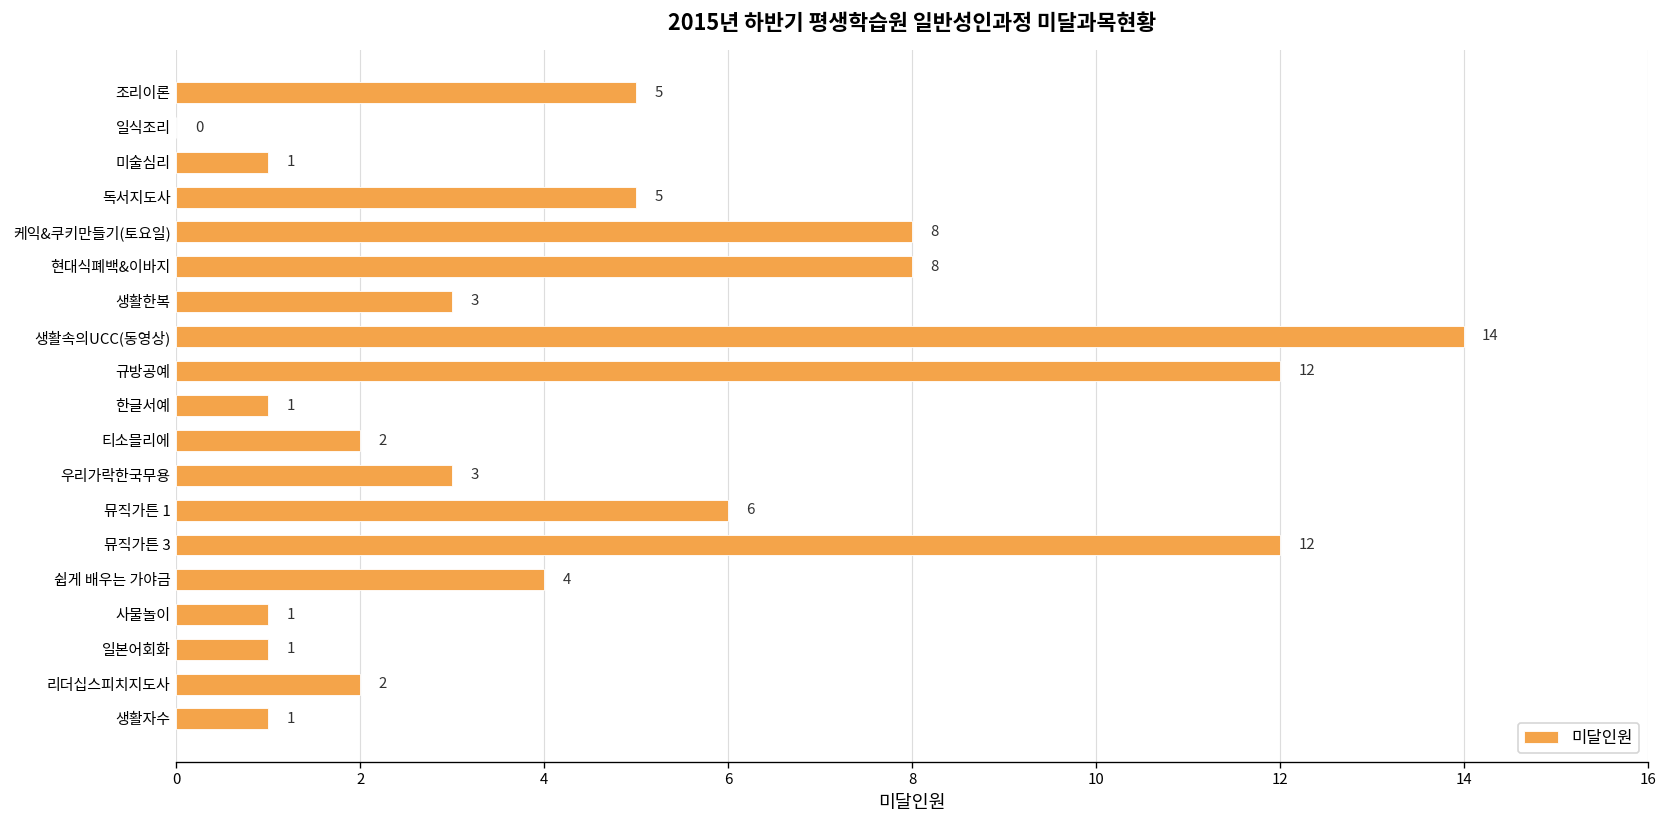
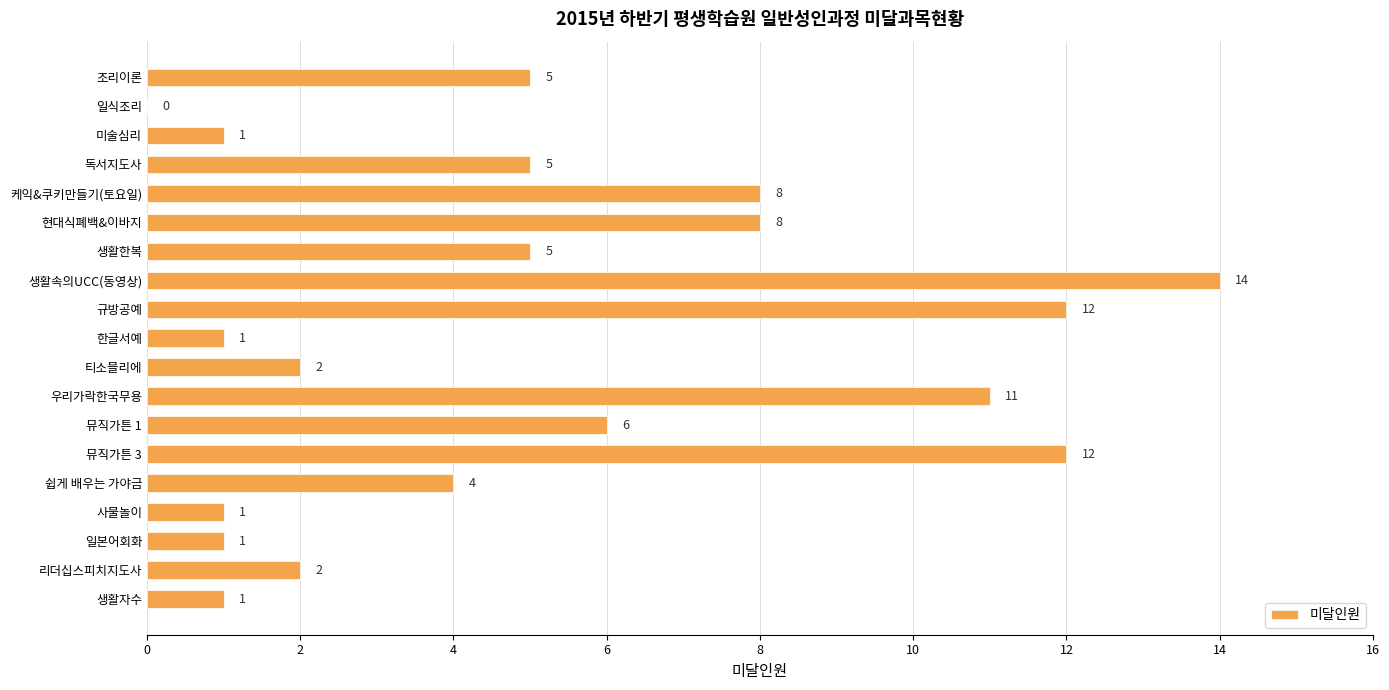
  {
    "조리이론": 5,
    "일식조리": 0,
    "미술심리": 1,
    "독서지도사": 5,
    "케익&쿠키만들기(토요일)": 8,
    "현대식폐백&이바지": 8,
-   "생활한복": 3,
+   "생활한복": 5,
    "생활속의UCC(동영상)": 14,
    "규방공예": 12,
    "한글서예": 1,
    "티소믈리에": 2,
-   "우리가락한국무용": 3,
+   "우리가락한국무용": 11,
    "뮤직가튼 1": 6,
    "뮤직가튼 3": 12,
    "쉽게 배우는 가야금": 4,
    "사물놀이": 1,
    "일본어회화": 1,
    "리더십스피치지도사": 2,
    "생활자수": 1
  }
